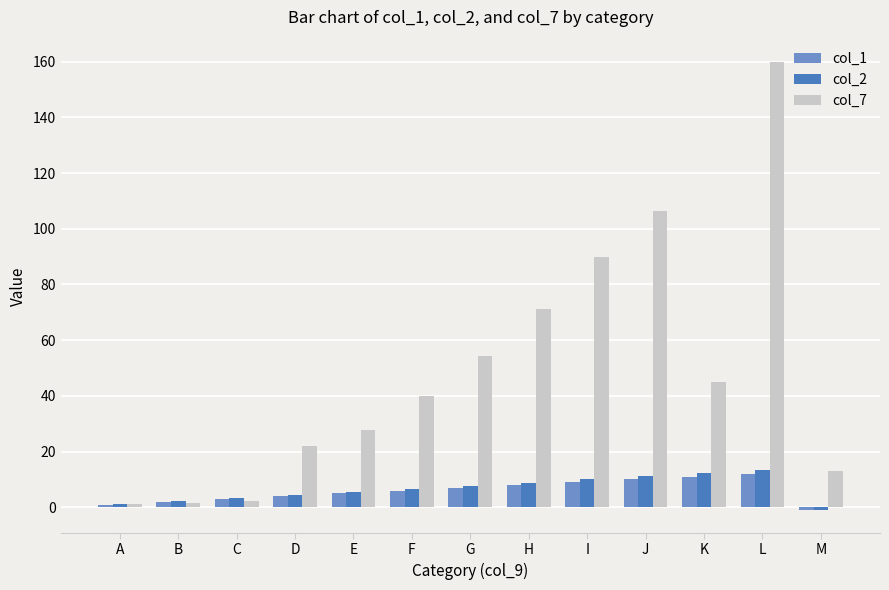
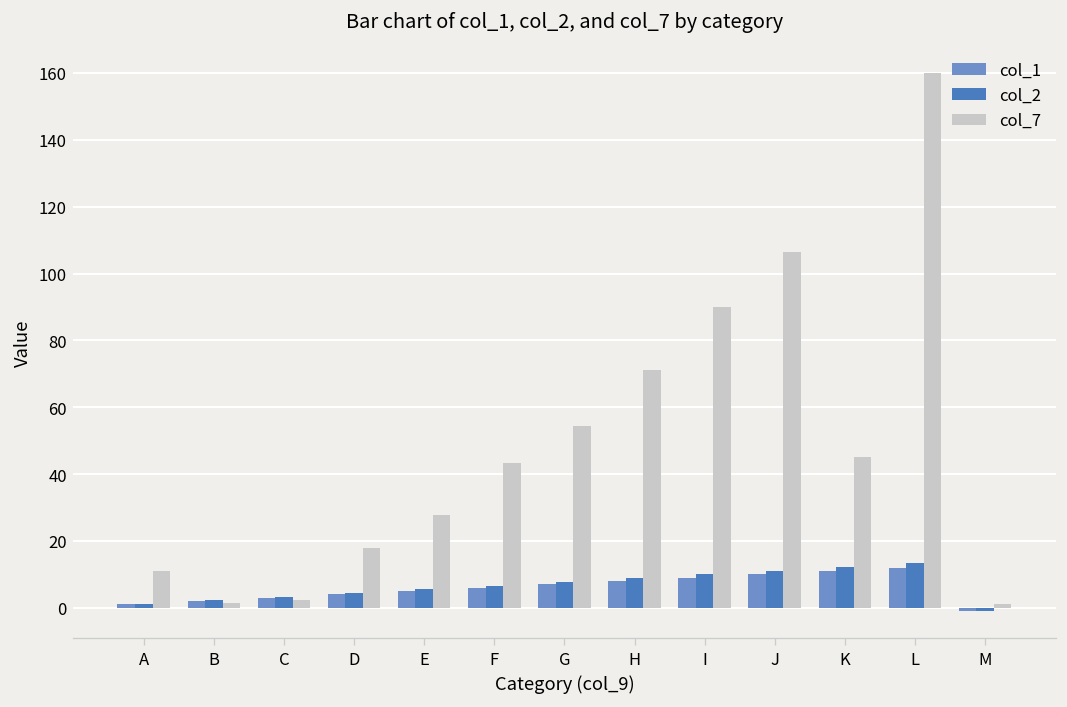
  {
    "col_7": {
-     "A": 1,
+     "A": 11,
      "B": 2,
      "C": 2,
-     "D": 22,
+     "D": 18,
      "E": 28,
-     "F": 40,
+     "F": 43,
      "G": 54,
      "H": 71,
      "I": 90,
      "J": 106,
      "K": 45,
      "L": 160,
-     "M": 13
+     "M": 1
    }
  }
